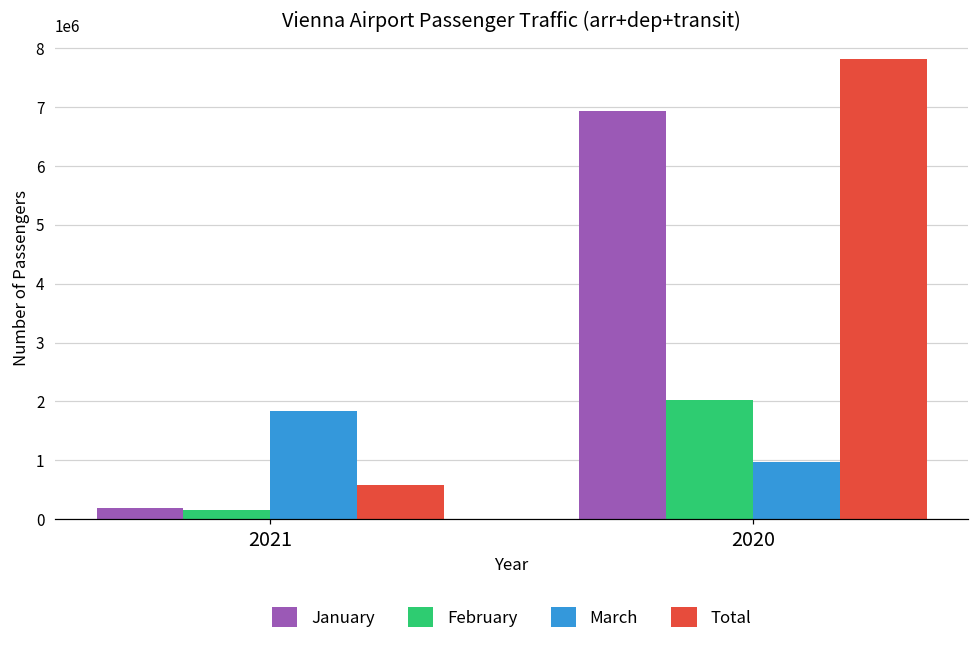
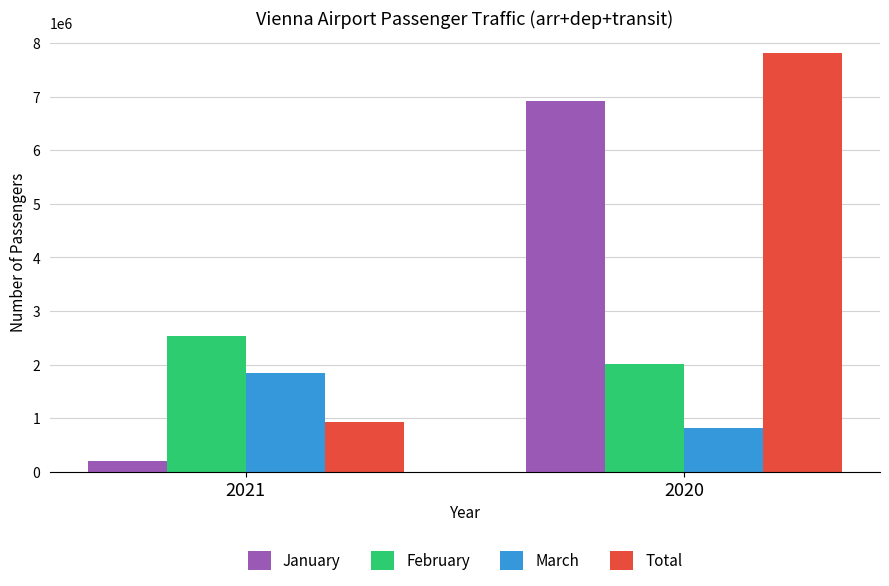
  {
    "January": {
      "2021": 200000,
      "2020": 6900000
    },
    "February": {
-     "2021": 200000,
+     "2021": 2500000,
      "2020": 2000000
    },
    "March": {
      "2021": 1800000,
-     "2020": 1000000
+     "2020": 800000
    },
    "Total": {
-     "2021": 600000,
+     "2021": 900000,
      "2020": 7800000
    }
  }
